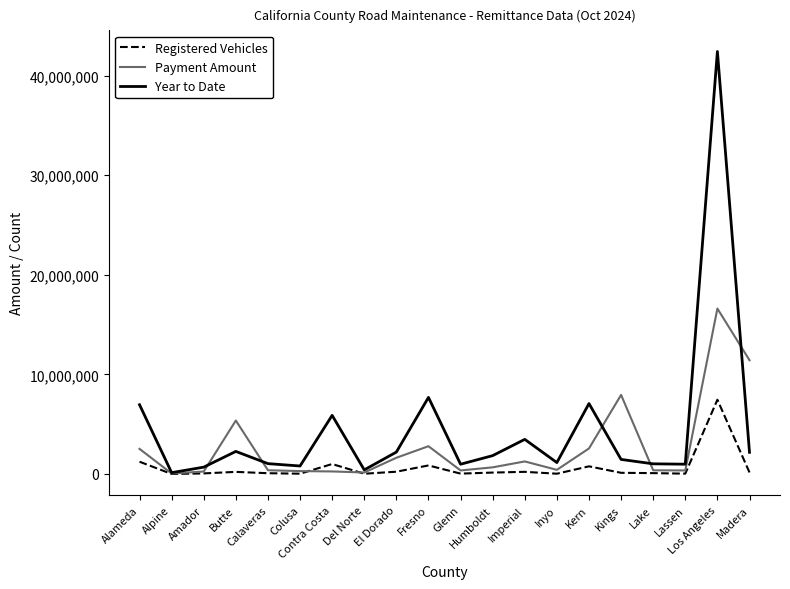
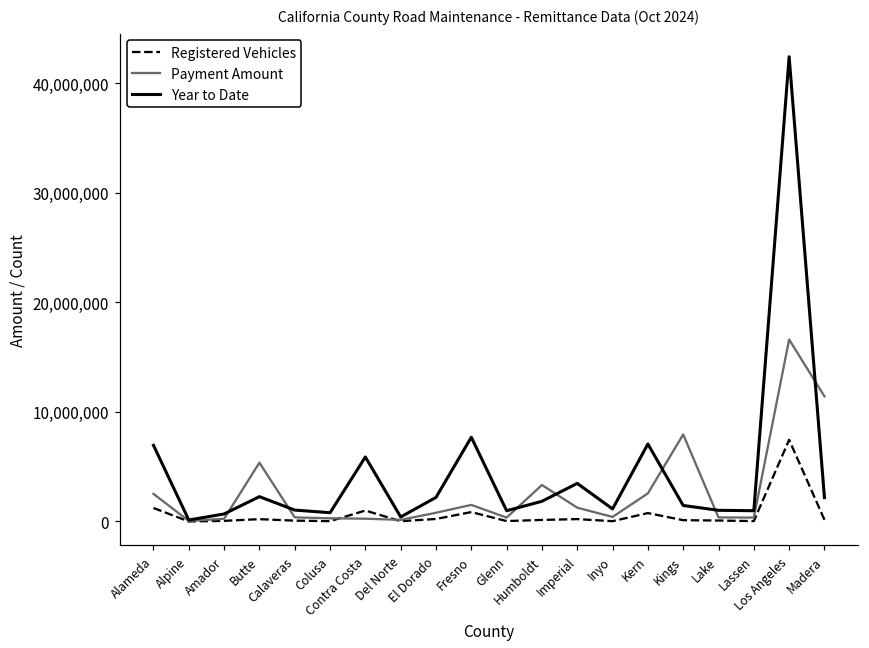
  {
    "Payment Amount": {
      "Alameda": "3,000,000",
      "Butte": "5,000,000",
      "Calaveras": "0",
      "Colusa": "0",
      "Contra Costa": "0",
-     "El Dorado": "2,000,000",
-     "Fresno": "3,000,000",
+     "El Dorado": "1,000,000",
+     "Fresno": "2,000,000",
      "Glenn": "0",
-     "Humboldt": "1,000,000",
+     "Humboldt": "3,000,000",
      "Imperial": "1,000,000",
      "Inyo": "0",
      "Kern": "3,000,000",
      "Kings": "8,000,000",
      "Lake": "0",
      "Lassen": "0",
      "Los Angeles": "17,000,000",
      "Madera": "11,000,000"
    }
  }
